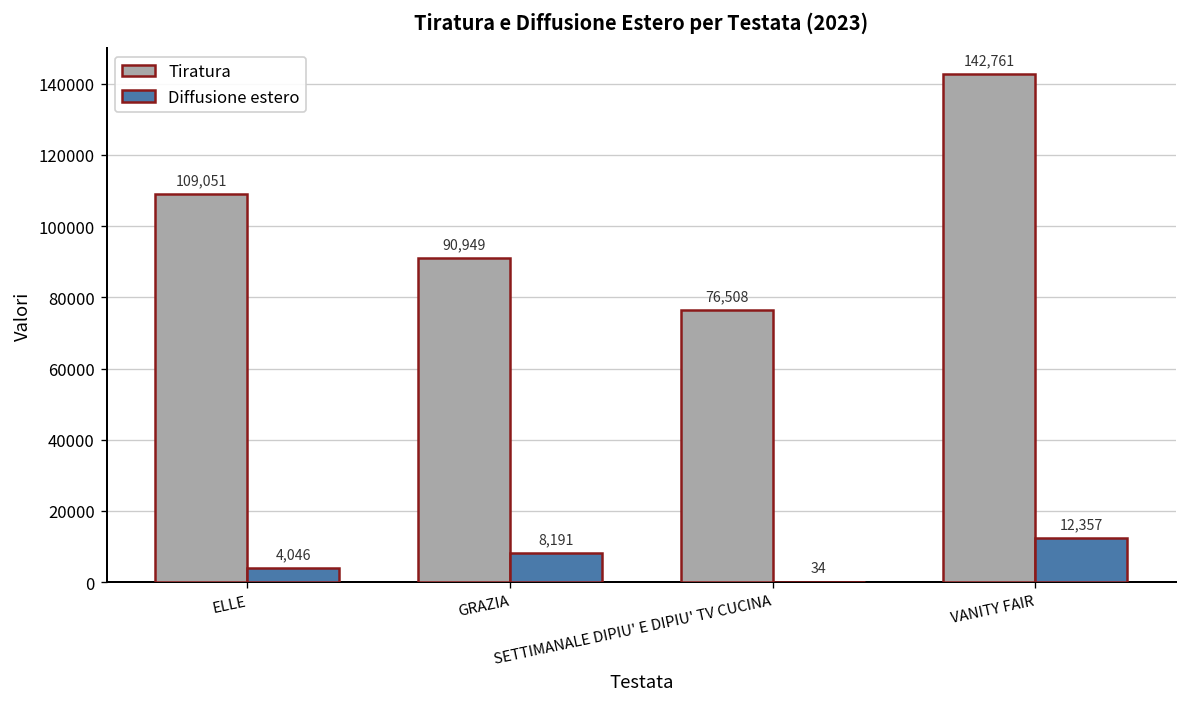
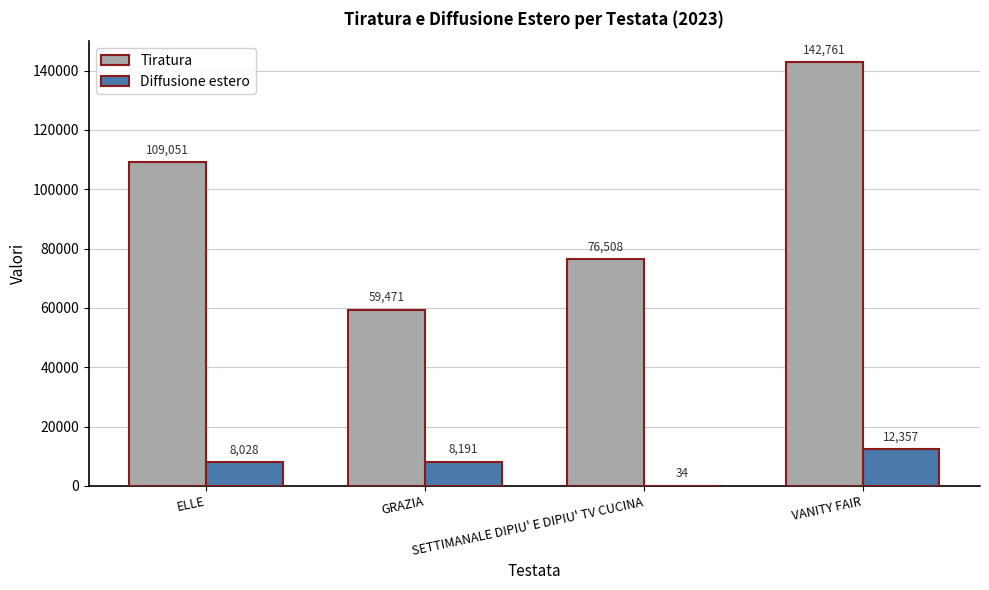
  {
    "Tiratura": {
      "ELLE": "109,051",
-     "GRAZIA": "90,949",
+     "GRAZIA": "59,471",
      "SETTIMANALE DIPIU' E DIPIU' TV CUCINA": "76,508",
      "VANITY FAIR": "142,761"
    },
    "Diffusione estero": {
-     "ELLE": "4,046",
+     "ELLE": "8,028",
      "GRAZIA": "8,191",
      "SETTIMANALE DIPIU' E DIPIU' TV CUCINA": "34",
      "VANITY FAIR": "12,357"
    }
  }
